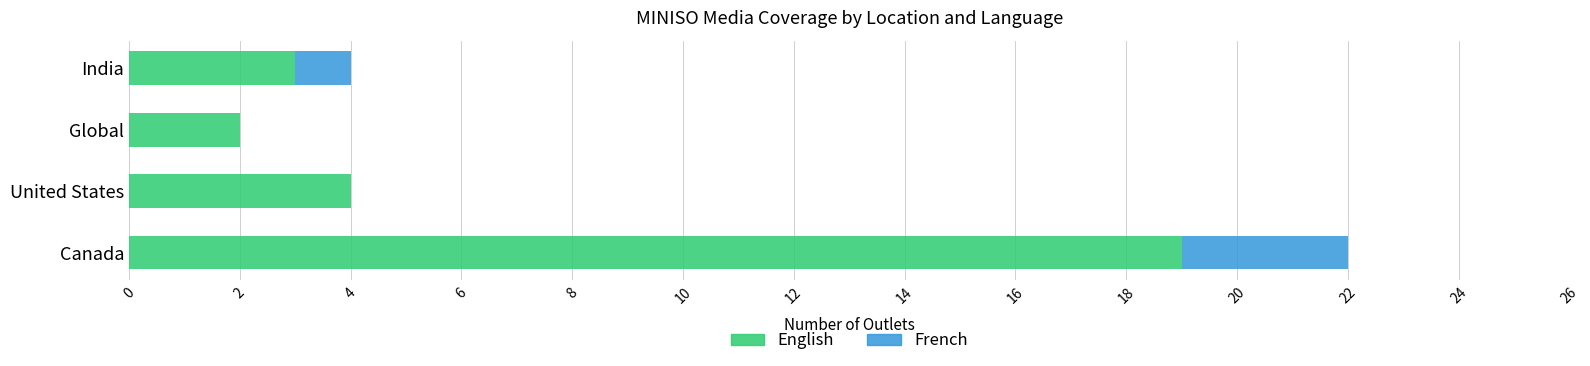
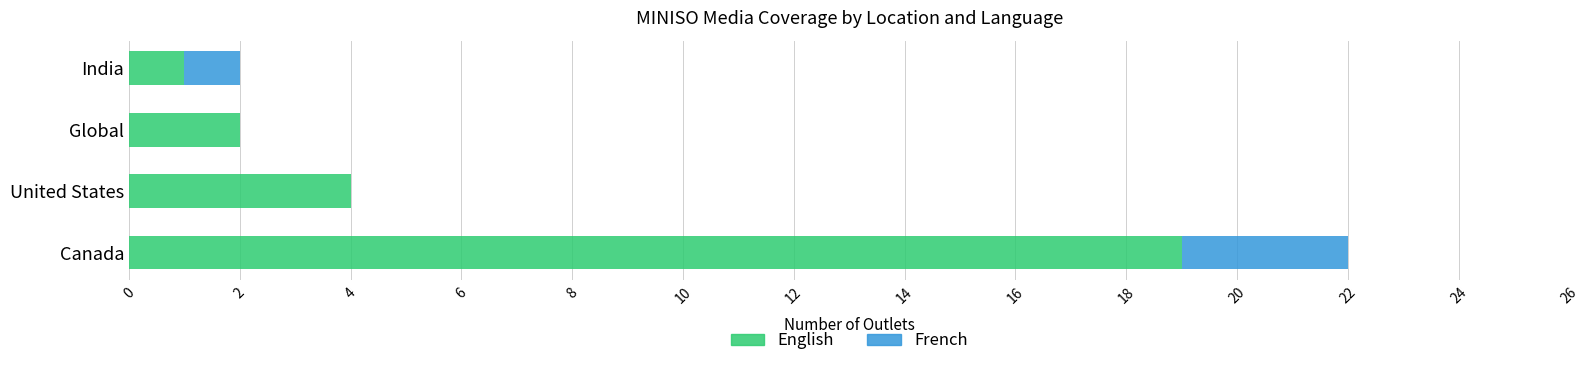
  {
    "English": {
-     "India": 3,
+     "India": 1,
      "Global": 2,
      "United States": 4,
      "Canada": 19
    },
    "French": {
      "India": 1,
      "Global": 0,
      "United States": 0,
      "Canada": 3
    }
  }
